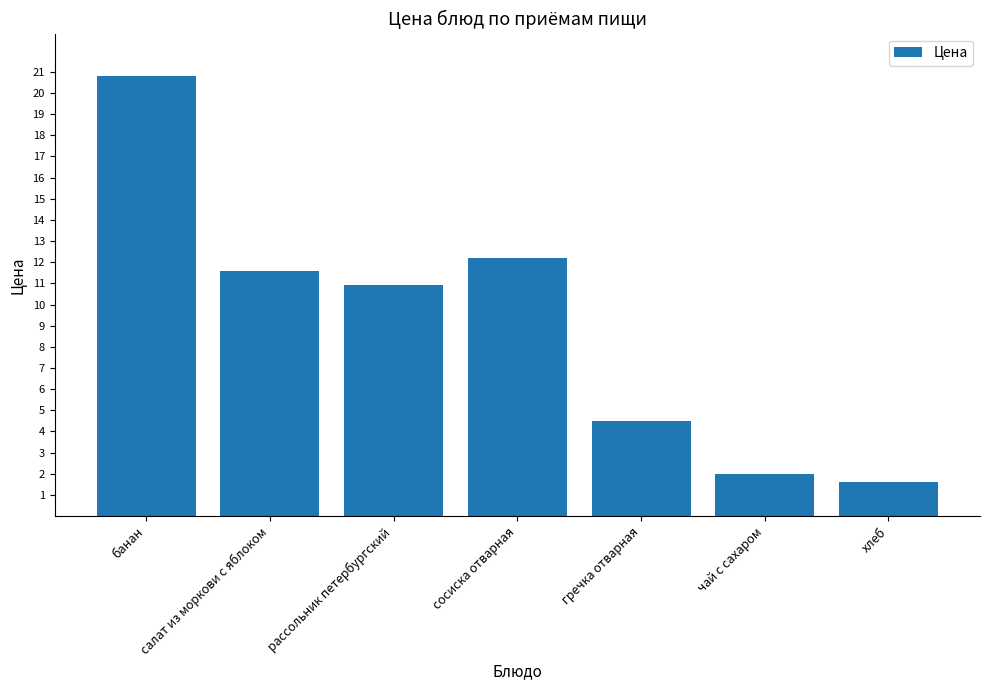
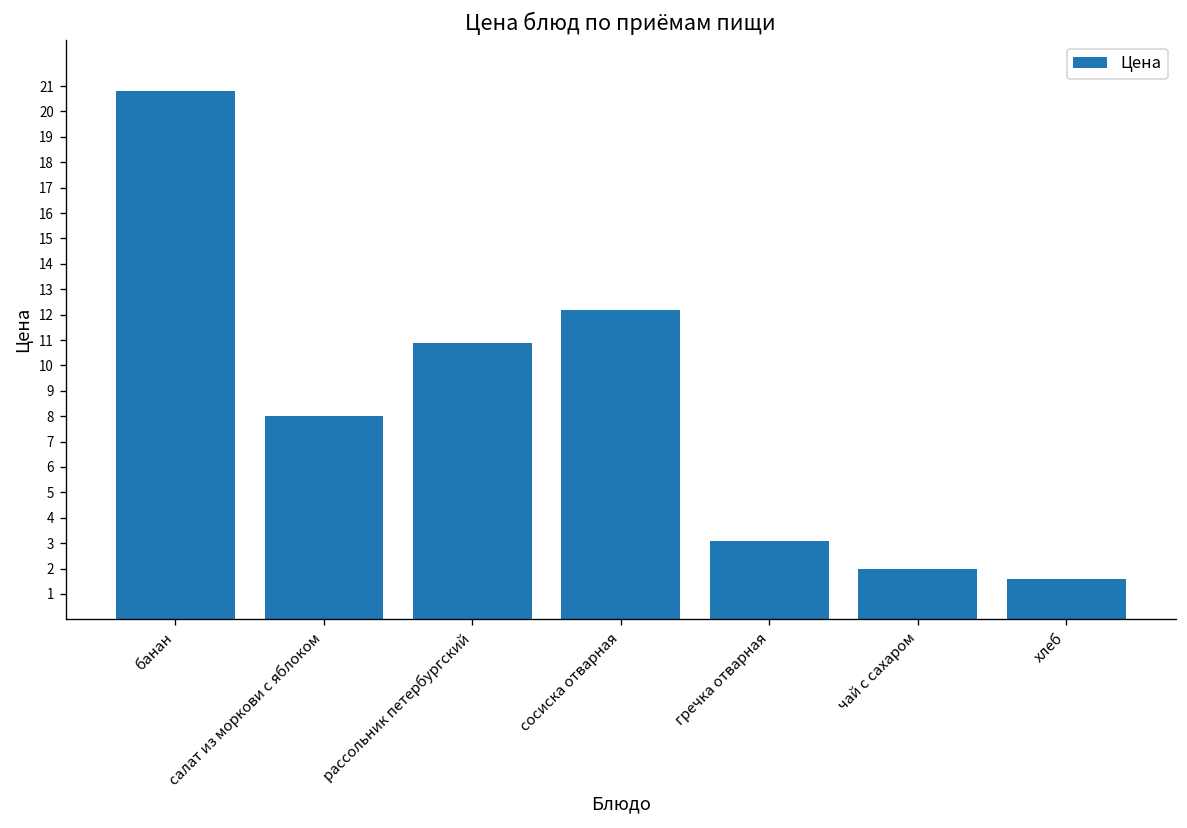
  {
    "банан": 20.8,
-   "салат из моркови с яблоком": 11.6,
+   "салат из моркови с яблоком": 8.0,
    "рассольник петербургский": 10.9,
    "сосиска отварная": 12.2,
-   "гречка отварная": 4.5,
+   "гречка отварная": 3.1,
    "чай с сахаром": 2.0,
    "хлеб": 1.6
  }
